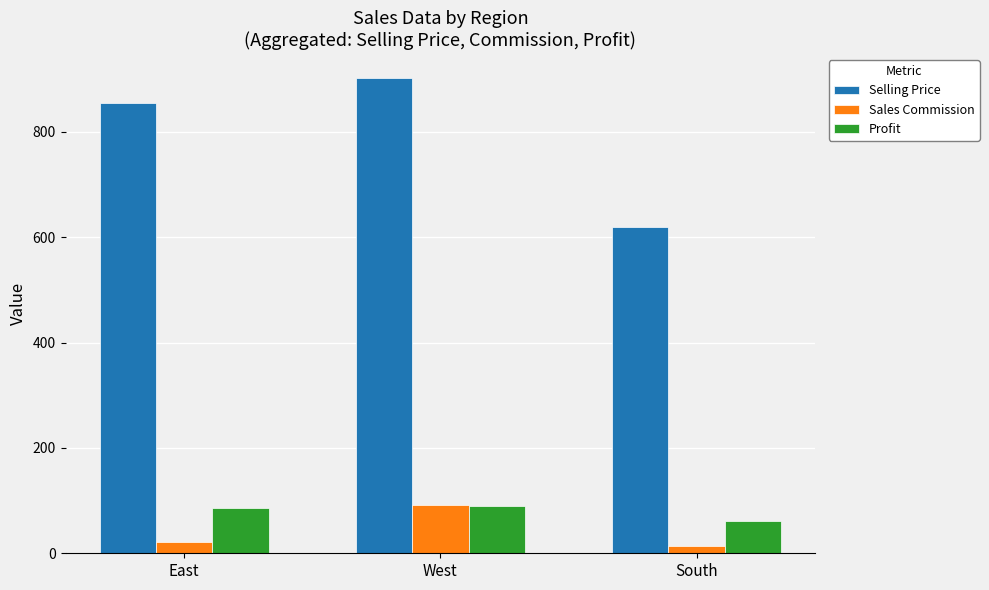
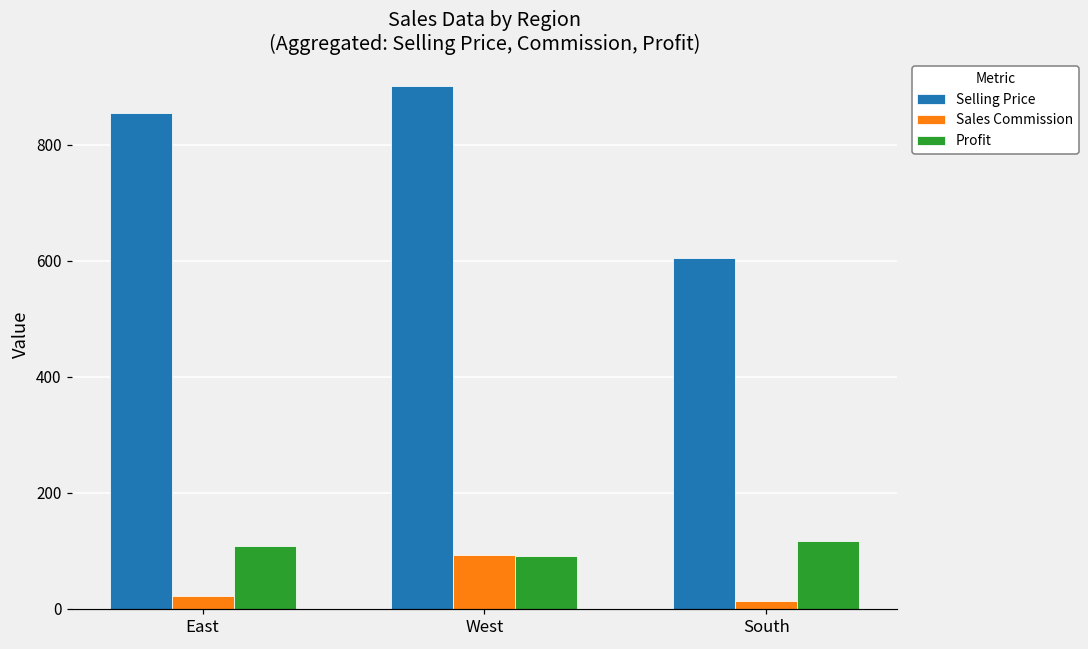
  {
    "Selling Price": {
      "East": 860,
      "West": 900,
-     "South": 620
+     "South": 600
    },
    "Sales Commission": {
      "East": 20,
      "West": 90,
      "South": 10
    },
    "Profit": {
-     "East": 90,
+     "East": 110,
      "West": 90,
-     "South": 60
+     "South": 120
    }
  }
